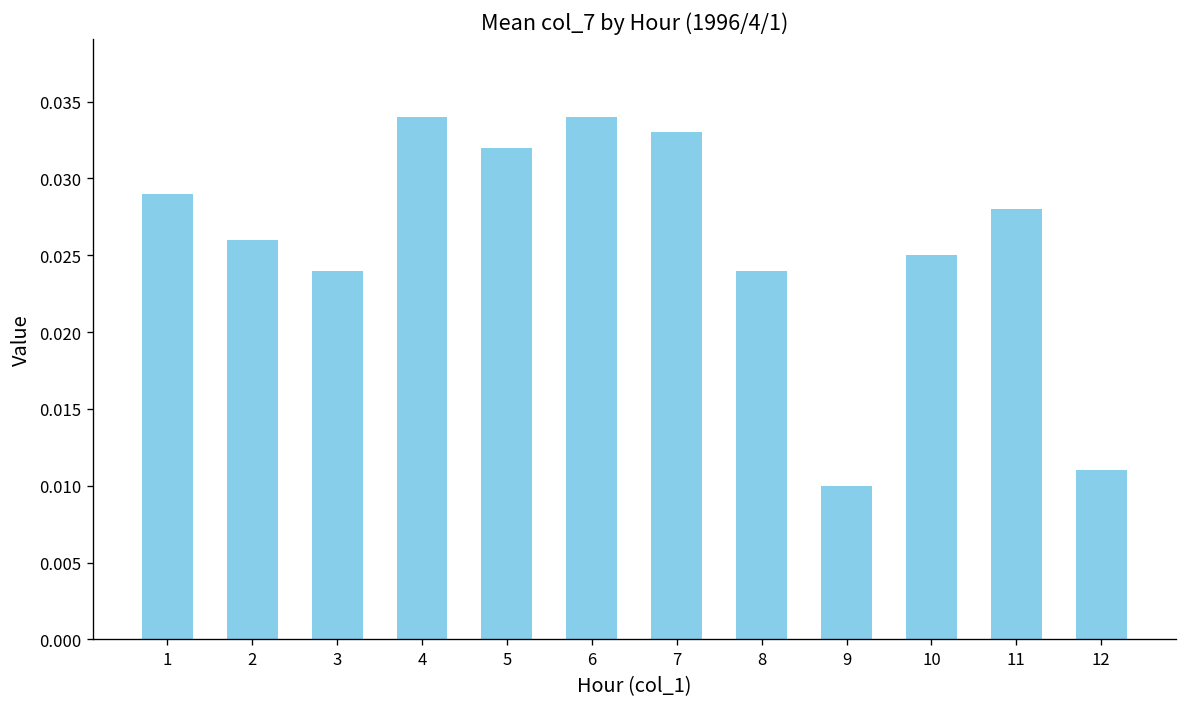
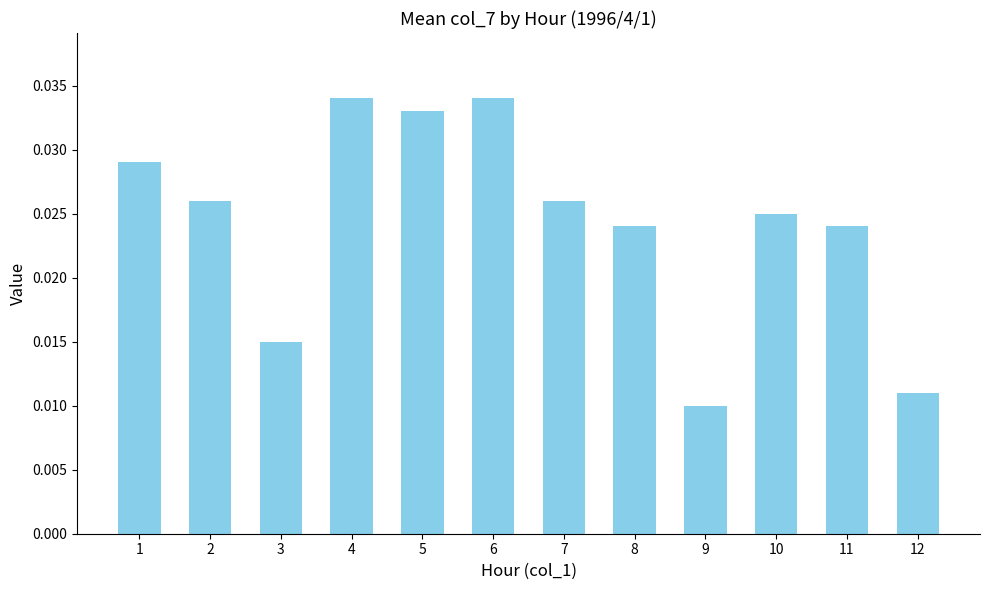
  {
    "1": 0.029,
    "2": 0.026,
-   "3": 0.024,
+   "3": 0.015,
    "4": 0.034,
-   "5": 0.032,
+   "5": 0.033,
    "6": 0.034,
-   "7": 0.033,
+   "7": 0.026,
    "8": 0.024,
    "9": 0.010,
    "10": 0.025,
-   "11": 0.028,
+   "11": 0.024,
    "12": 0.011
  }
